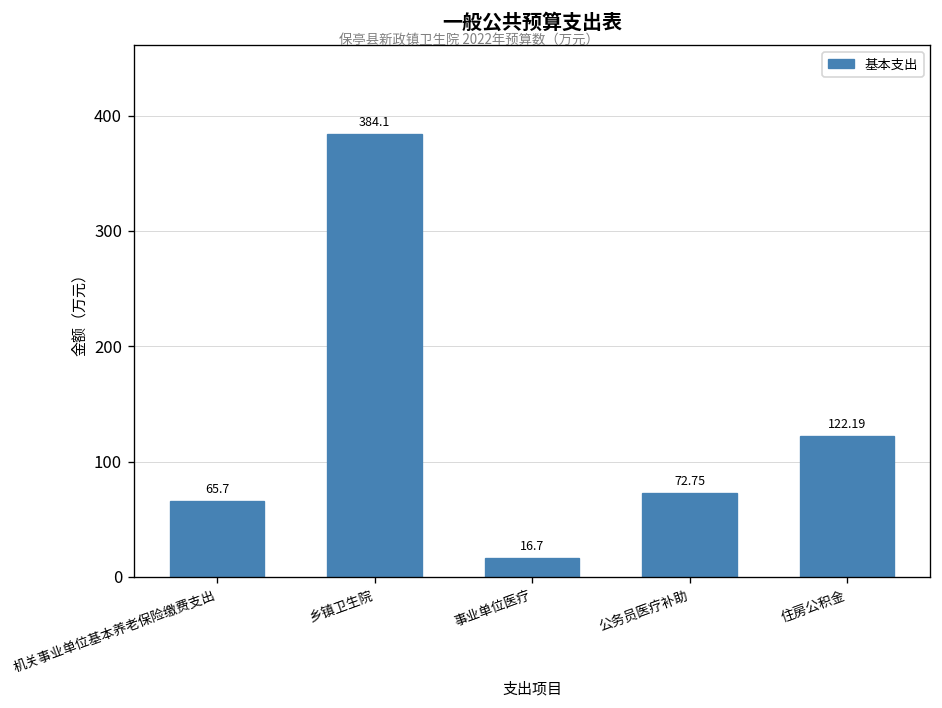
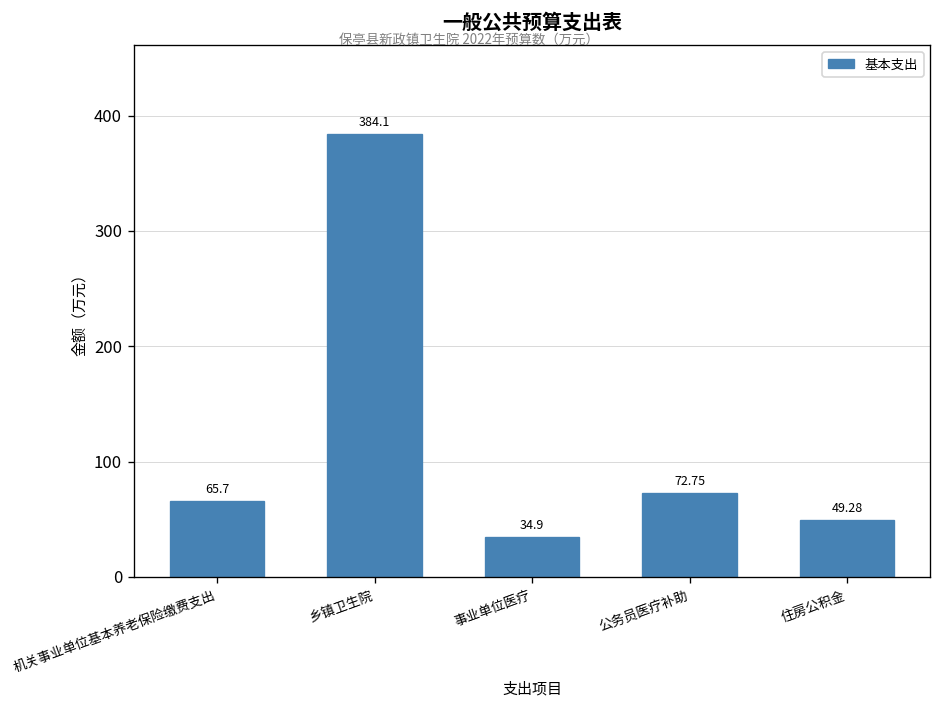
  {
    "机关事业单位基本养老保险缴费支出": 65.7,
    "乡镇卫生院": 384.1,
-   "事业单位医疗": 16.7,
+   "事业单位医疗": 34.9,
    "公务员医疗补助": 72.75,
-   "住房公积金": 122.19
+   "住房公积金": 49.28
  }
